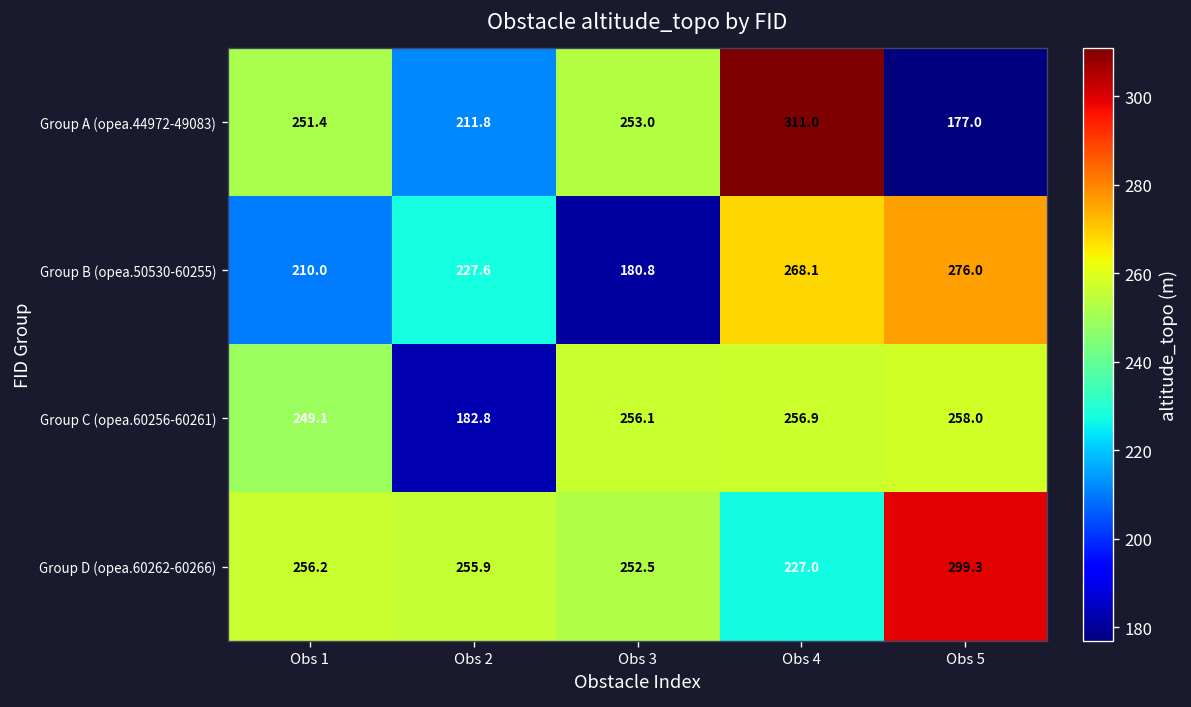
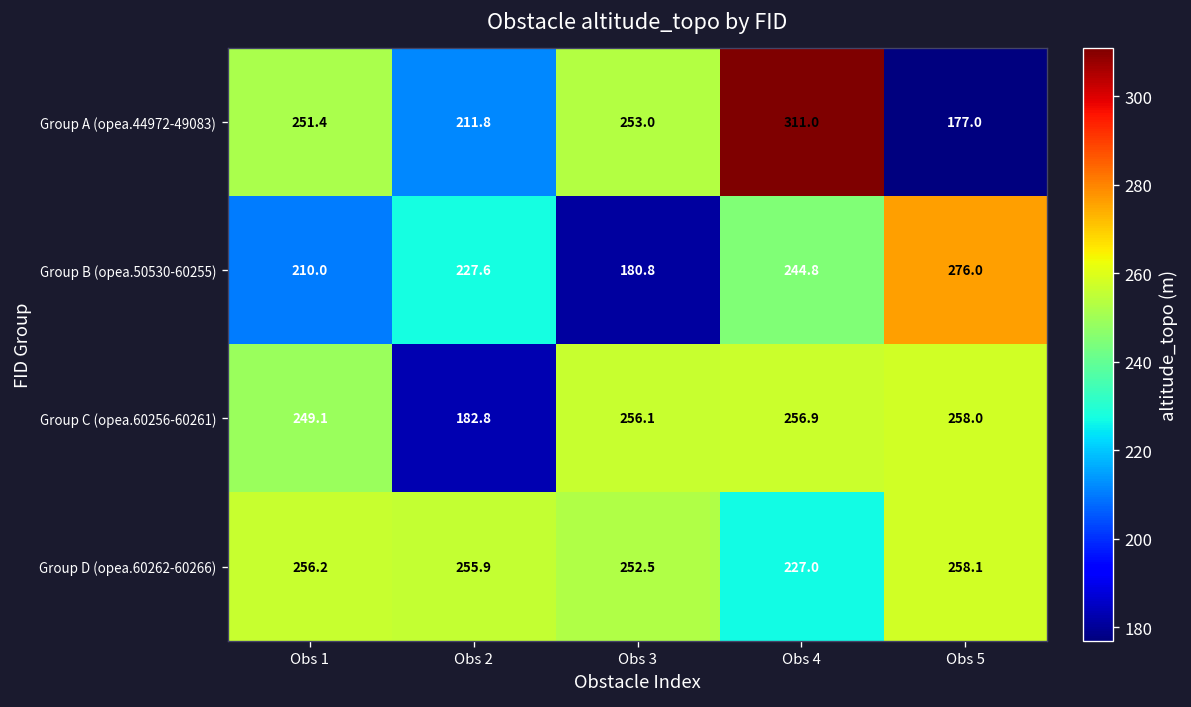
  {
    "Group A (opea.44972-49083)": {
      "Obs 1": 251.4,
      "Obs 2": 211.8,
      "Obs 3": 253.0,
      "Obs 4": 311.0,
      "Obs 5": 177.0
    },
    "Group B (opea.50530-60255)": {
      "Obs 1": 210.0,
      "Obs 2": 227.6,
      "Obs 3": 180.8,
-     "Obs 4": 268.1,
+     "Obs 4": 244.8,
      "Obs 5": 276.0
    },
    "Group C (opea.60256-60261)": {
      "Obs 1": 249.1,
      "Obs 2": 182.8,
      "Obs 3": 256.1,
      "Obs 4": 256.9,
      "Obs 5": 258.0
    },
    "Group D (opea.60262-60266)": {
      "Obs 1": 256.2,
      "Obs 2": 255.9,
      "Obs 3": 252.5,
      "Obs 4": 227.0,
-     "Obs 5": 299.3
+     "Obs 5": 258.1
    }
  }
